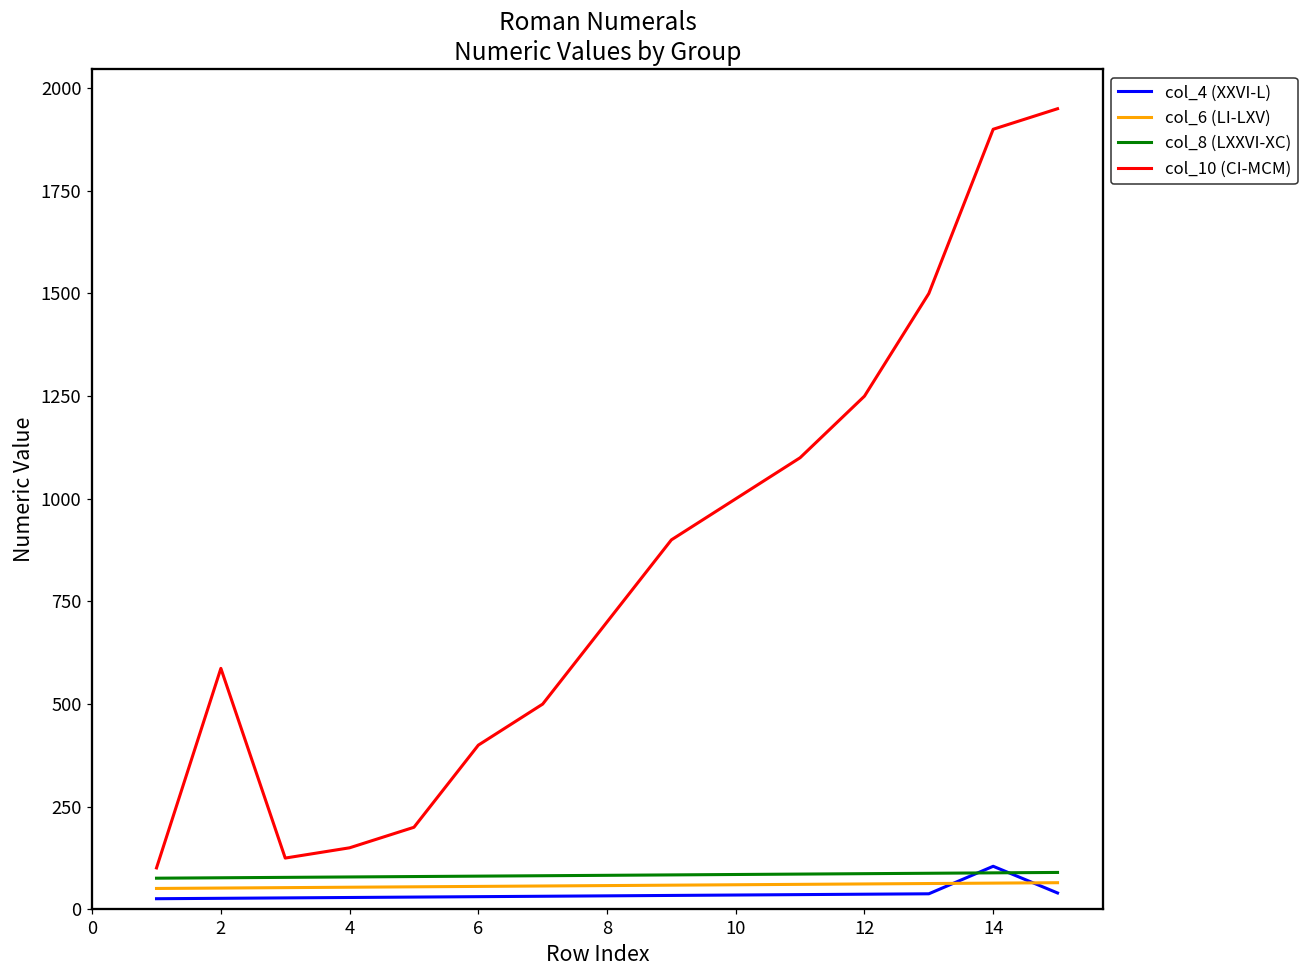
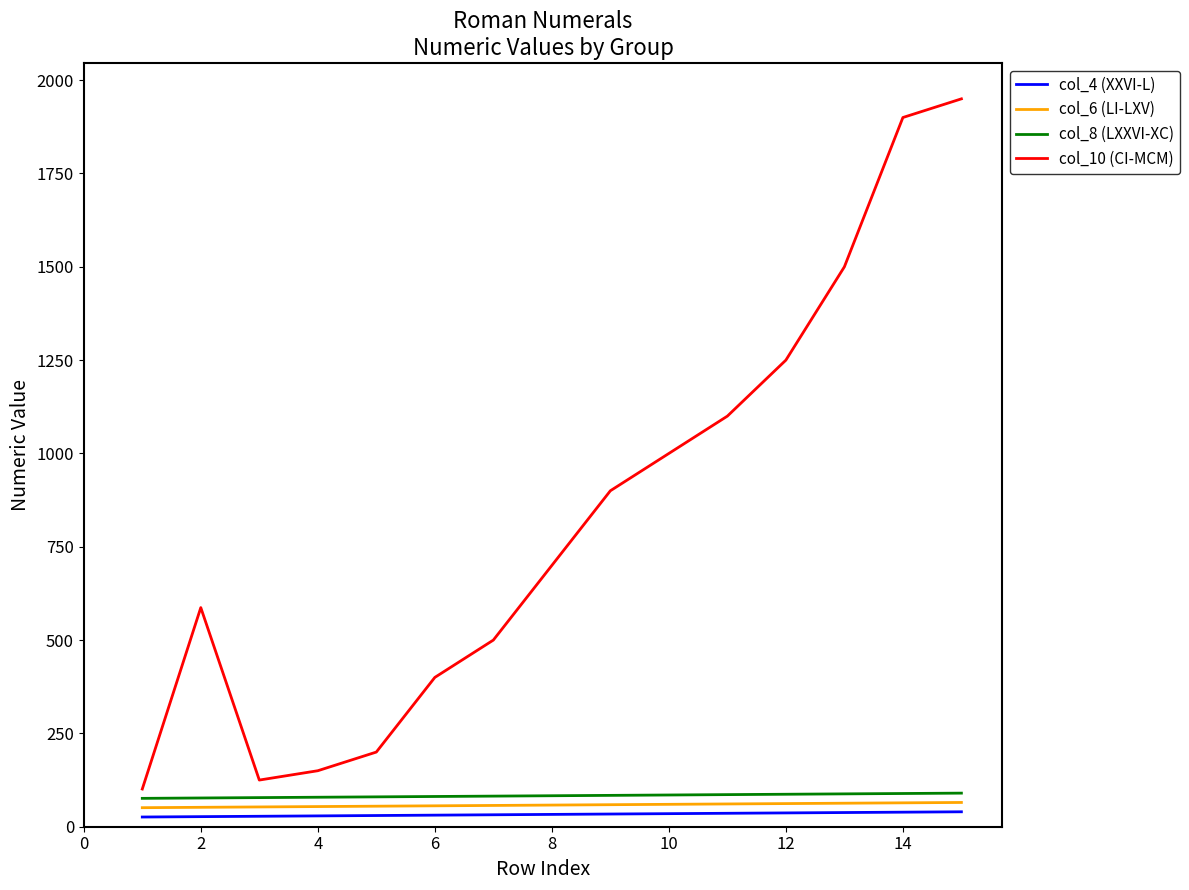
  {
    "col_4 (XXVI-L)": {
      "2": 30,
      "4": 30,
      "6": 30,
      "8": 30,
      "10": 40,
      "12": 40,
-     "14": 110
+     "14": 40
    },
    "col_6 (LI-LXV)": {
      "2": 50,
      "4": 50,
      "6": 60,
      "8": 60,
      "10": 60,
      "12": 60,
      "14": 60
    },
    "col_8 (LXXVI-XC)": {
      "2": 80,
      "4": 80,
      "6": 80,
      "8": 80,
      "10": 90,
      "12": 90,
      "14": 90
    },
    "col_10 (CI-MCM)": {
      "2": 590,
      "4": 150,
      "6": 400,
      "8": 700,
      "10": 1000,
      "12": 1250,
      "14": 1900
    }
  }
